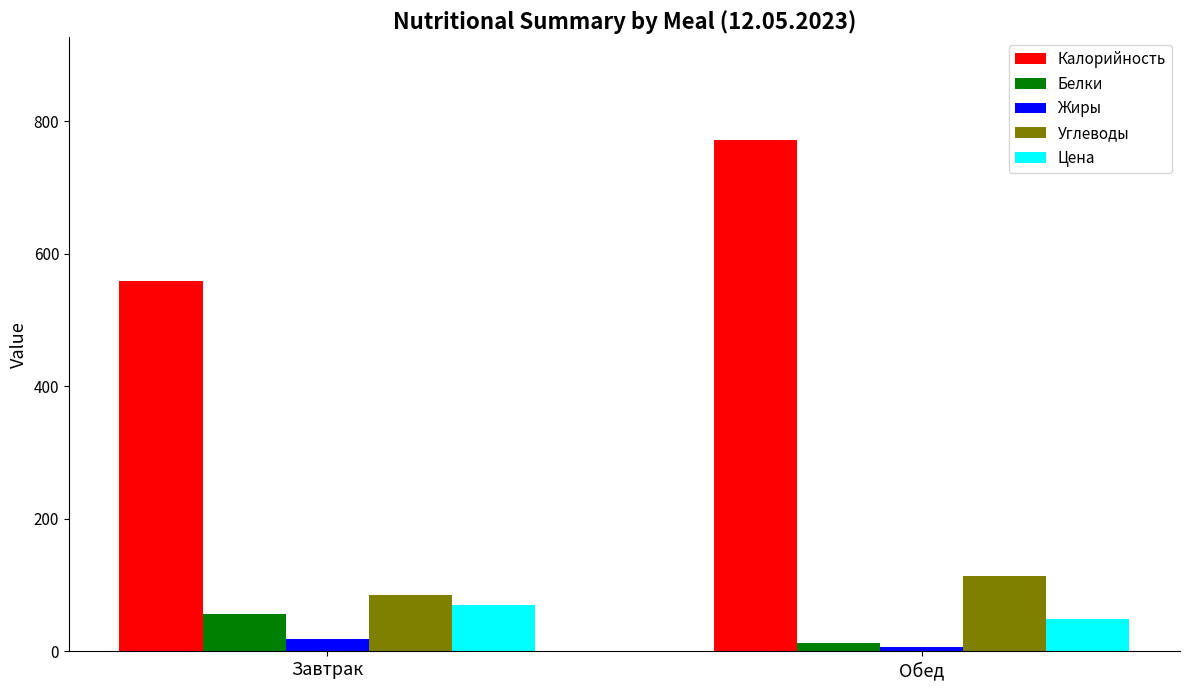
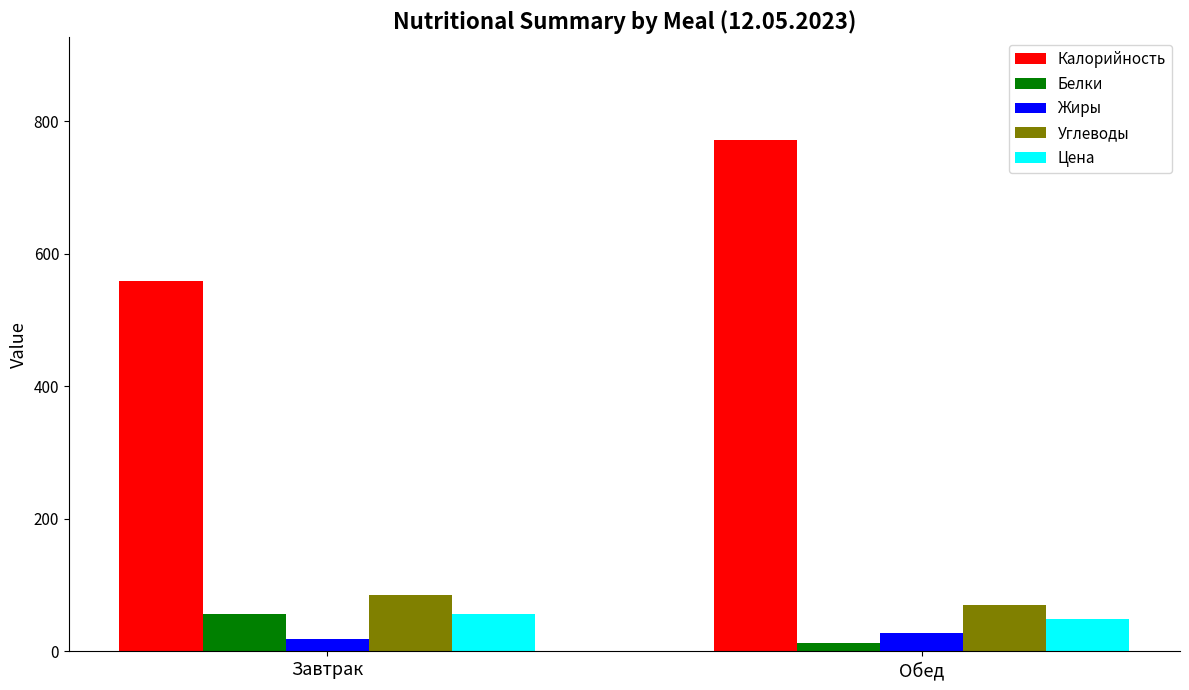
  {
    "Калорийность": {
      "Завтрак": 560,
      "Обед": 770
    },
    "Белки": {
      "Завтрак": 60,
      "Обед": 10
    },
    "Жиры": {
      "Завтрак": 20,
-     "Обед": 10
+     "Обед": 30
    },
    "Углеводы": {
      "Завтрак": 80,
-     "Обед": 110
+     "Обед": 70
    },
    "Цена": {
-     "Завтрак": 70,
+     "Завтрак": 60,
      "Обед": 50
    }
  }
